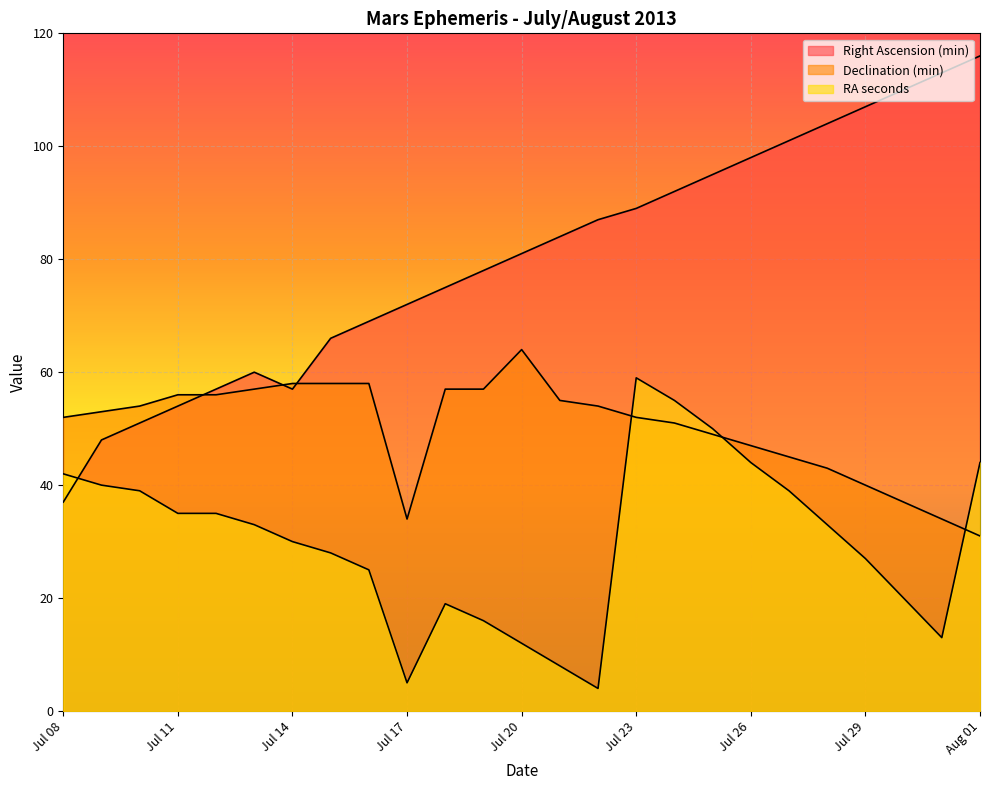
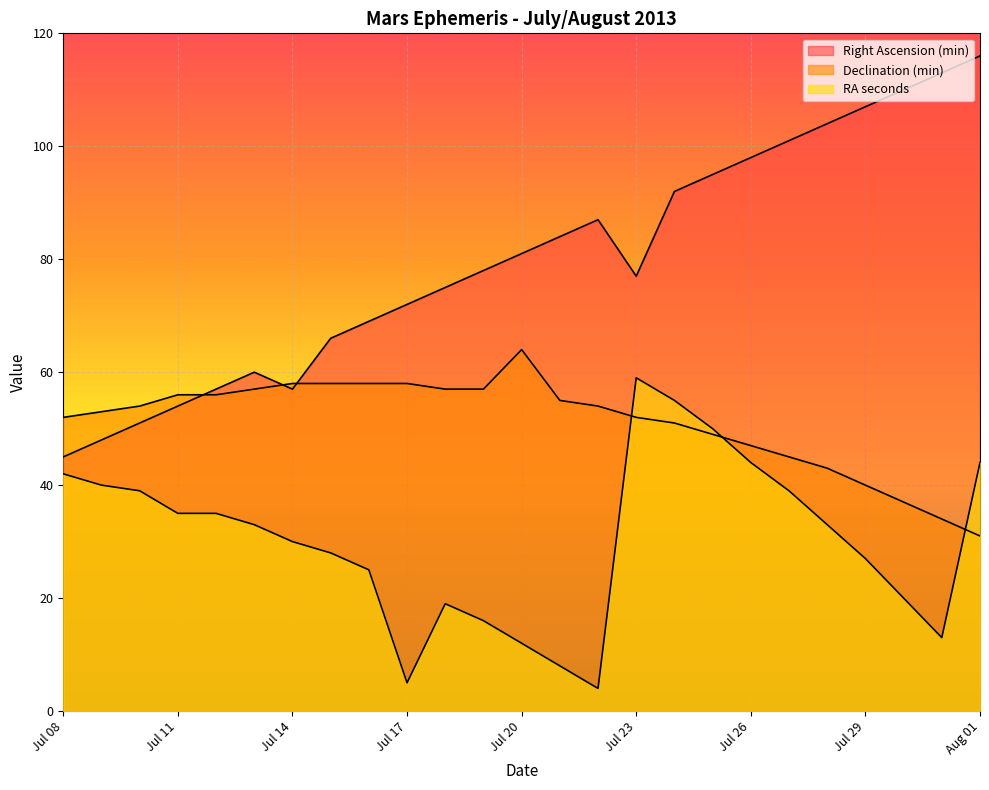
  {
    "Right Ascension (min)": {
-     "Jul 08": 37,
+     "Jul 08": 45,
      "Jul 11": 54,
      "Jul 14": 57,
      "Jul 17": 72,
      "Jul 20": 81,
-     "Jul 23": 89,
+     "Jul 23": 77,
      "Jul 26": 98,
      "Jul 29": 107,
      "Aug 01": 116
    },
    "Declination (min)": {
      "Jul 08": 52,
      "Jul 11": 56,
      "Jul 14": 58,
-     "Jul 17": 34,
+     "Jul 17": 58,
      "Jul 20": 64,
      "Jul 23": 52,
      "Jul 26": 47,
      "Jul 29": 40,
      "Aug 01": 31
    },
    "RA seconds": {
      "Jul 08": 42,
      "Jul 11": 35,
      "Jul 14": 30,
      "Jul 17": 5,
      "Jul 20": 12,
      "Jul 23": 59,
      "Jul 26": 44,
      "Jul 29": 27,
      "Aug 01": 44
    }
  }
